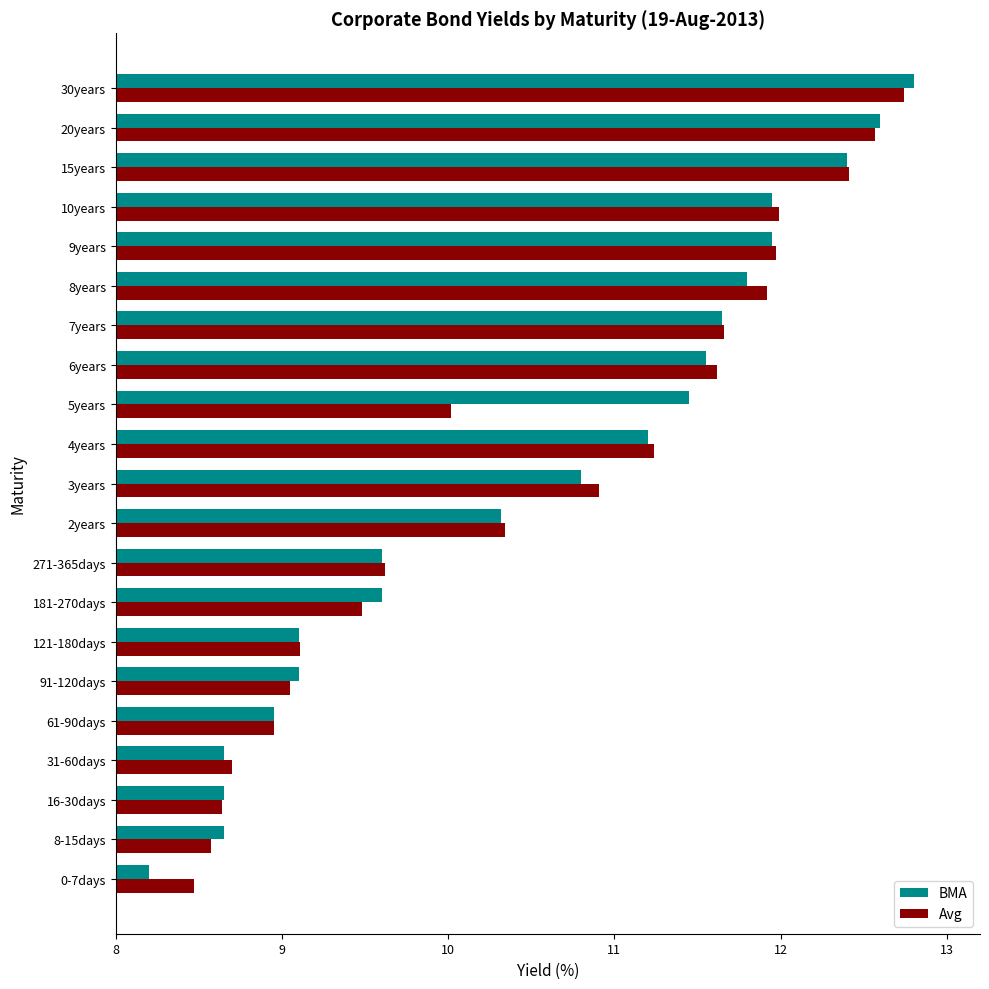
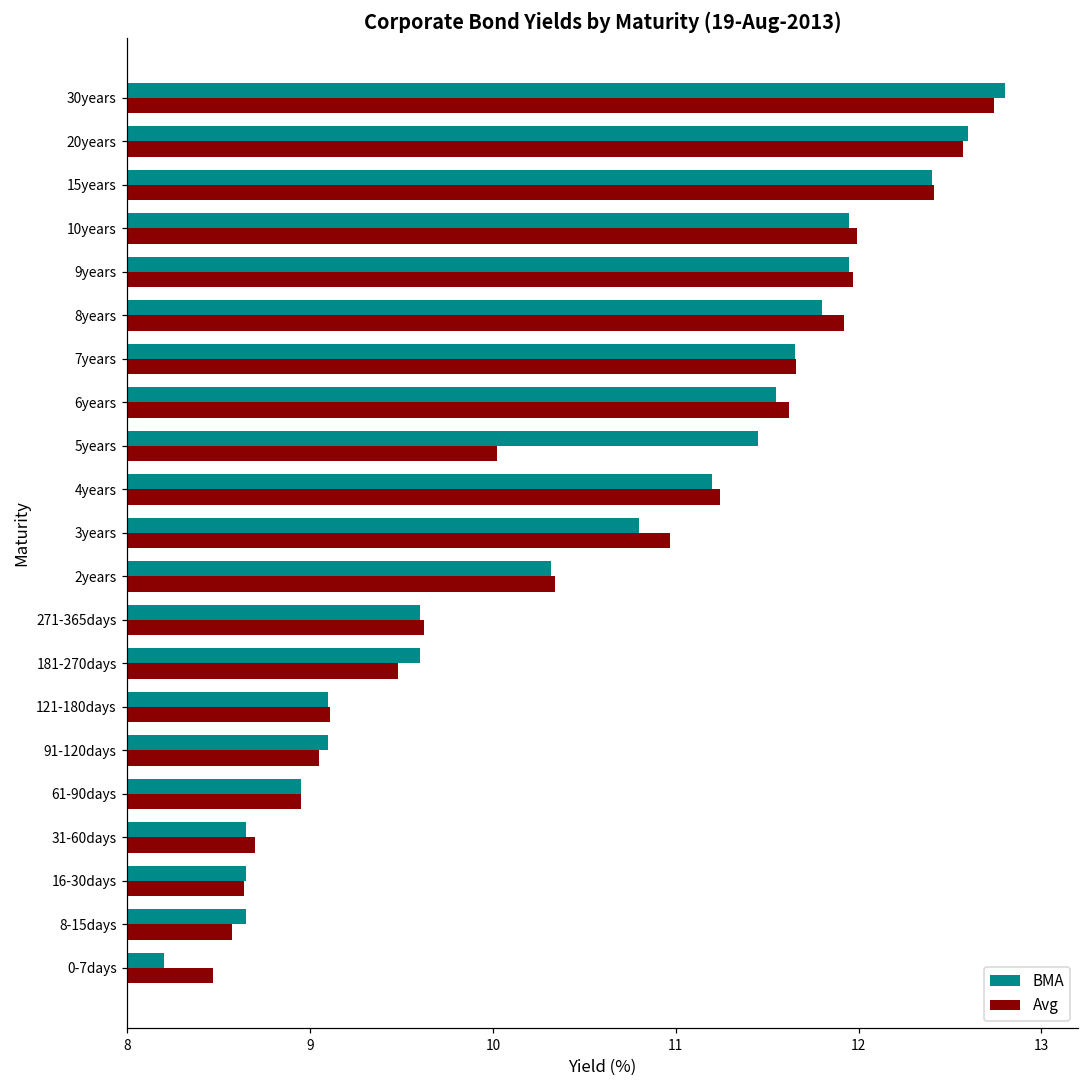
  {
    "BMA": {
      "30years": 12.80,
      "20years": 12.60,
      "15years": 12.40,
      "10years": 11.95,
      "9years": 11.95,
      "8years": 11.80,
      "7years": 11.65,
      "6years": 11.55,
      "5years": 11.45,
      "4years": 11.20,
      "3years": 10.80,
      "2years": 10.32,
      "271-365days": 9.60,
      "181-270days": 9.60,
      "121-180days": 9.10,
      "91-120days": 9.10,
      "61-90days": 8.95,
      "31-60days": 8.65,
      "16-30days": 8.65,
      "8-15days": 8.65,
      "0-7days": 8.20
    },
    "Avg": {
      "30years": 12.74,
      "20years": 12.57,
      "15years": 12.41,
      "10years": 11.99,
      "9years": 11.97,
      "8years": 11.92,
      "7years": 11.66,
      "6years": 11.62,
      "5years": 10.02,
      "4years": 11.24,
-     "3years": 10.91,
+     "3years": 10.97,
      "2years": 10.34,
      "271-365days": 9.62,
      "181-270days": 9.48,
      "121-180days": 9.11,
      "91-120days": 9.05,
      "61-90days": 8.95,
      "31-60days": 8.70,
      "16-30days": 8.64,
      "8-15days": 8.57,
      "0-7days": 8.47
    }
  }
